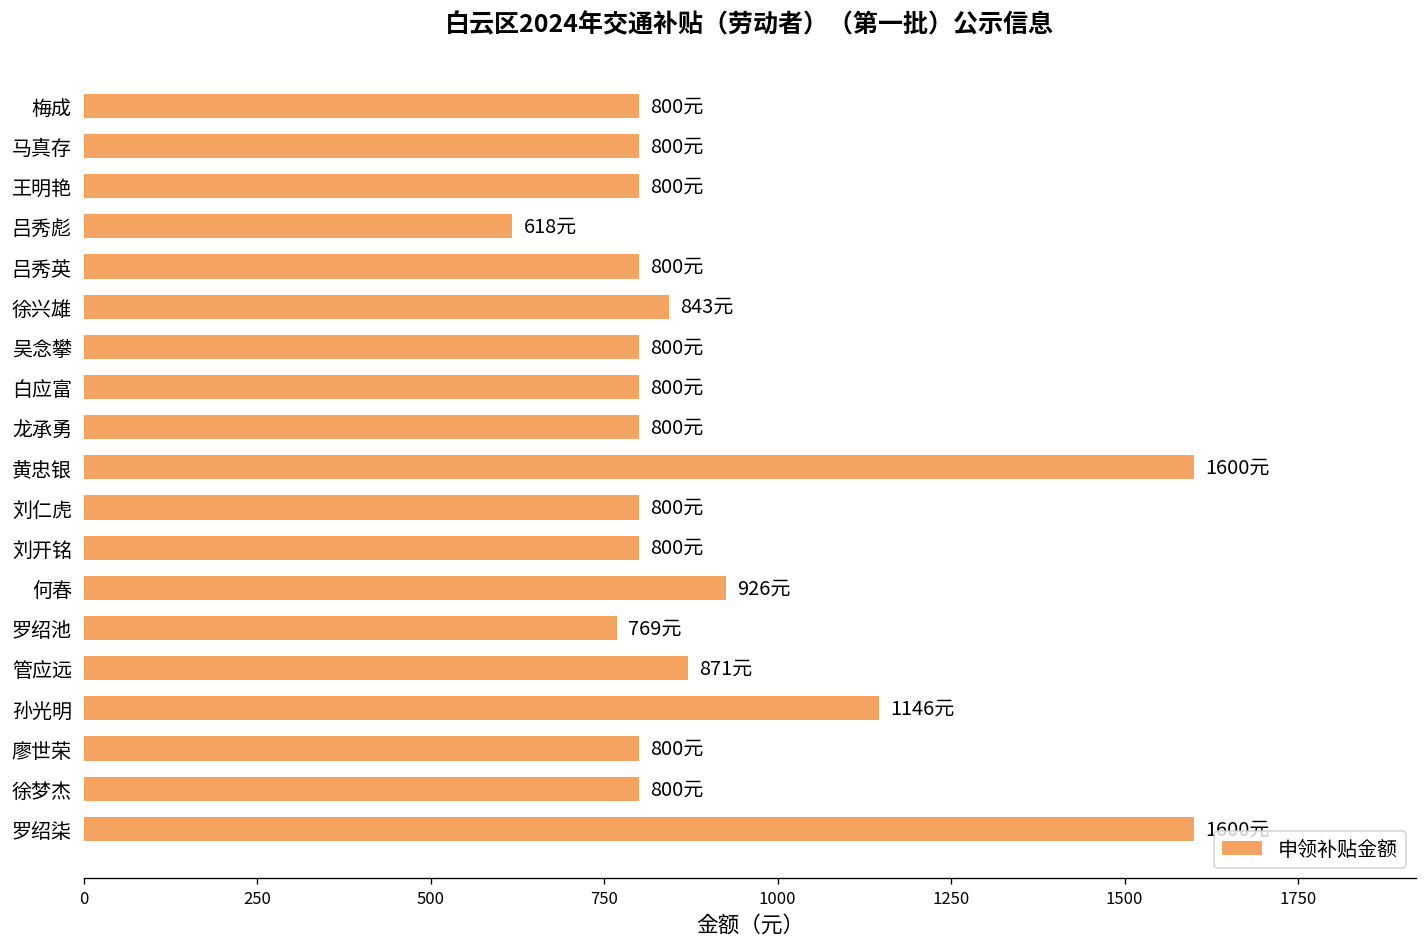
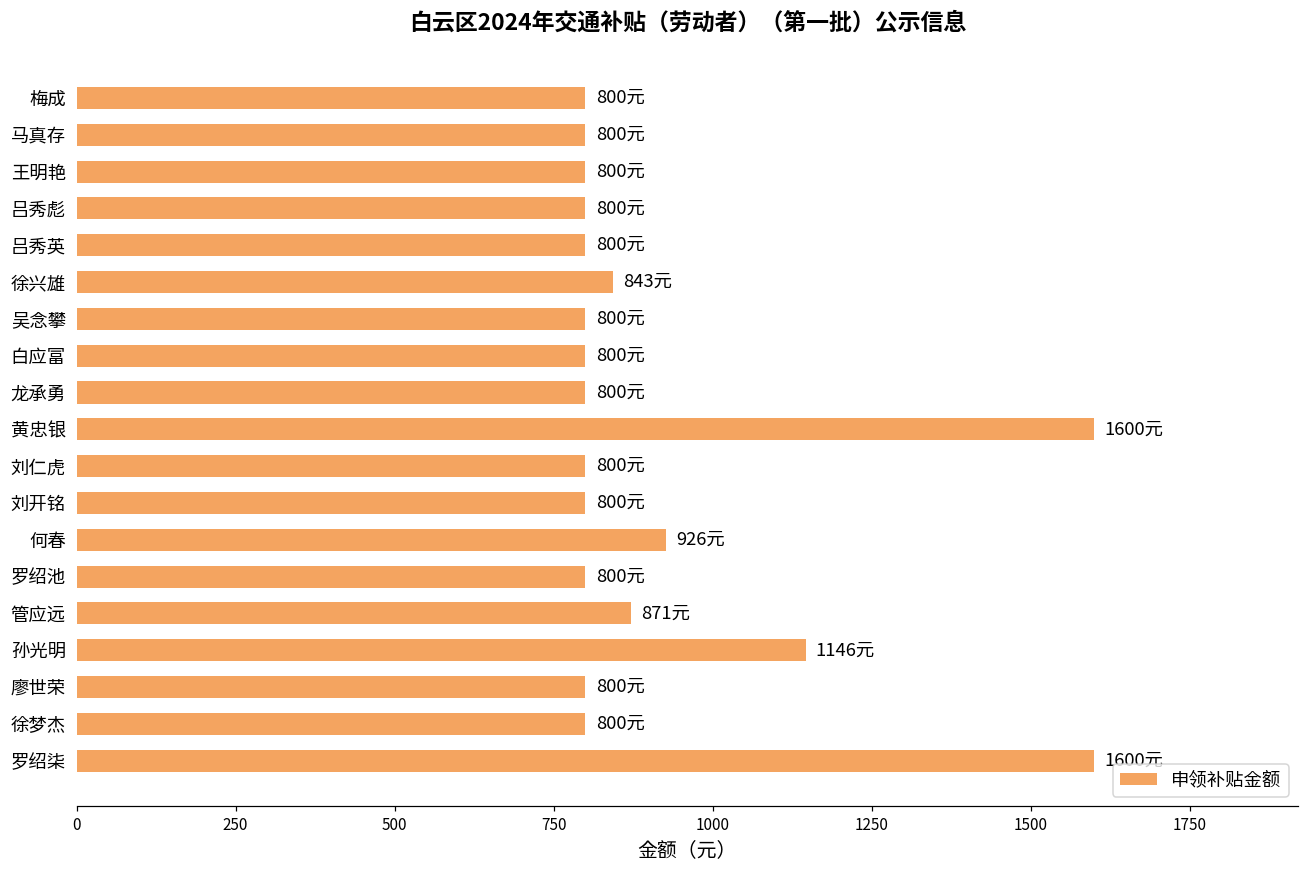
  {
    "梅成": "800元",
    "马真存": "800元",
    "王明艳": "800元",
-   "吕秀彪": "618元",
+   "吕秀彪": "800元",
    "吕秀英": "800元",
    "徐兴雄": "843元",
    "吴念攀": "800元",
    "白应富": "800元",
    "龙承勇": "800元",
    "黄忠银": "1600元",
    "刘仁虎": "800元",
    "刘开铭": "800元",
    "何春": "926元",
-   "罗绍池": "769元",
+   "罗绍池": "800元",
    "管应远": "871元",
    "孙光明": "1146元",
    "廖世荣": "800元",
    "徐梦杰": "800元"
  }
